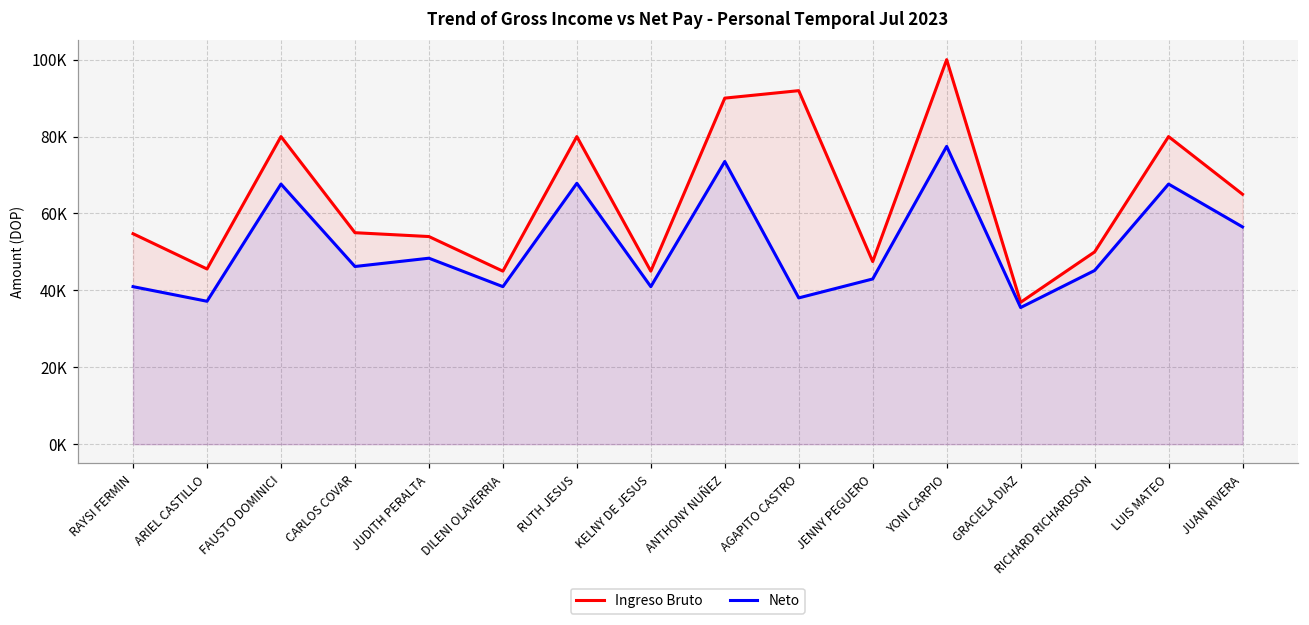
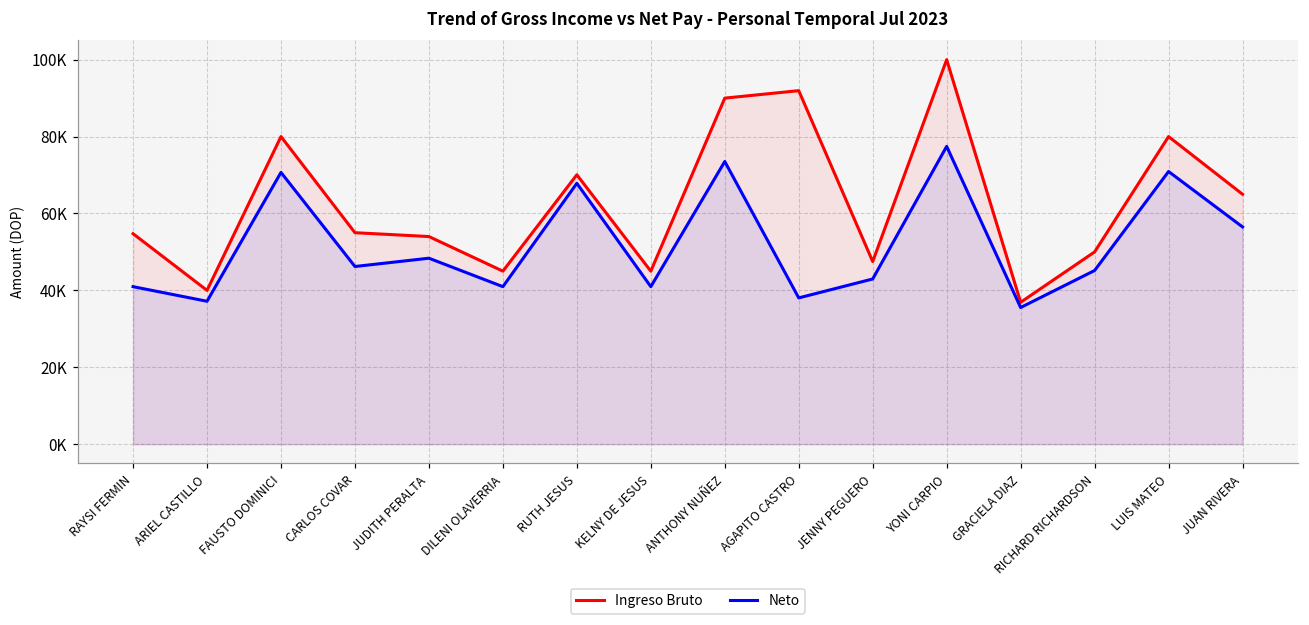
  {
    "Ingreso Bruto": {
      "RAYSI FERMIN": 55000,
-     "ARIEL CASTILLO": 46000,
+     "ARIEL CASTILLO": 40000,
      "FAUSTO DOMINICI": 80000,
      "CARLOS COVAR": 55000,
      "JUDITH PERALTA": 54000,
      "DILENI OLAVERRIA": 45000,
-     "RUTH JESUS": 80000,
+     "RUTH JESUS": 70000,
      "KELNY DE JESUS": 45000,
      "ANTHONY NUÑEZ": 90000,
      "AGAPITO CASTRO": 92000,
      "JENNY PEGUERO": 48000,
      "YONI CARPIO": 100000,
      "GRACIELA DIAZ": 37000,
      "RICHARD RICHARDSON": 50000,
      "LUIS MATEO": 80000,
      "JUAN RIVERA": 65000
    },
    "Neto": {
      "RAYSI FERMIN": 41000,
      "ARIEL CASTILLO": 37000,
-     "FAUSTO DOMINICI": 68000,
+     "FAUSTO DOMINICI": 71000,
      "CARLOS COVAR": 46000,
      "JUDITH PERALTA": 48000,
      "DILENI OLAVERRIA": 41000,
      "RUTH JESUS": 68000,
      "KELNY DE JESUS": 41000,
      "ANTHONY NUÑEZ": 74000,
      "AGAPITO CASTRO": 38000,
      "JENNY PEGUERO": 43000,
      "YONI CARPIO": 77000,
      "GRACIELA DIAZ": 36000,
      "RICHARD RICHARDSON": 45000,
-     "LUIS MATEO": 68000,
+     "LUIS MATEO": 71000,
      "JUAN RIVERA": 57000
    }
  }
